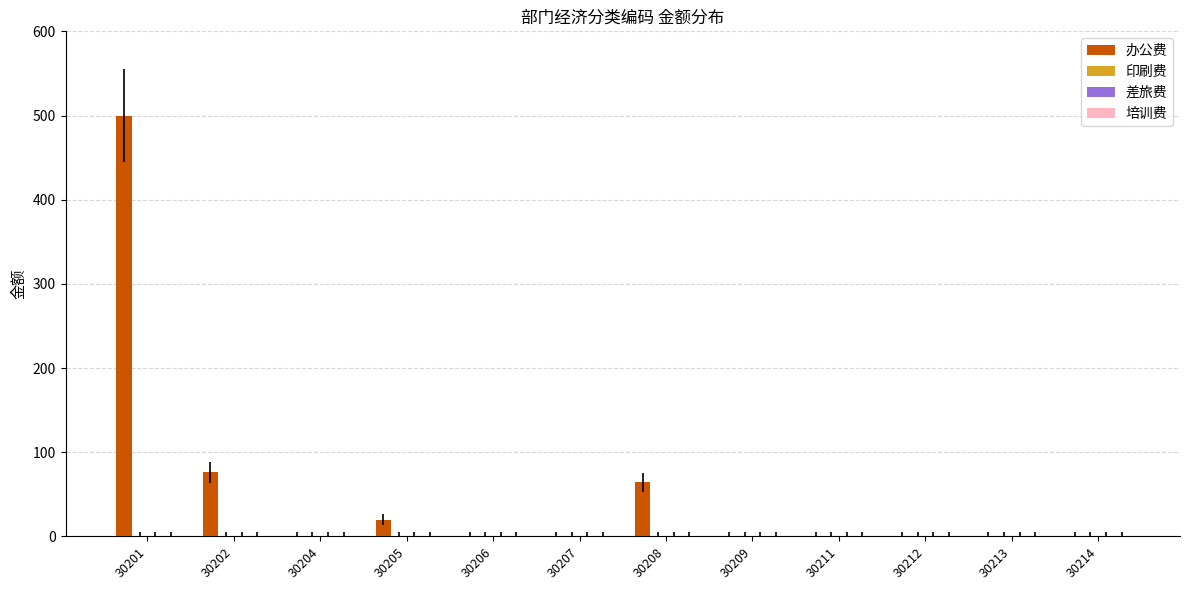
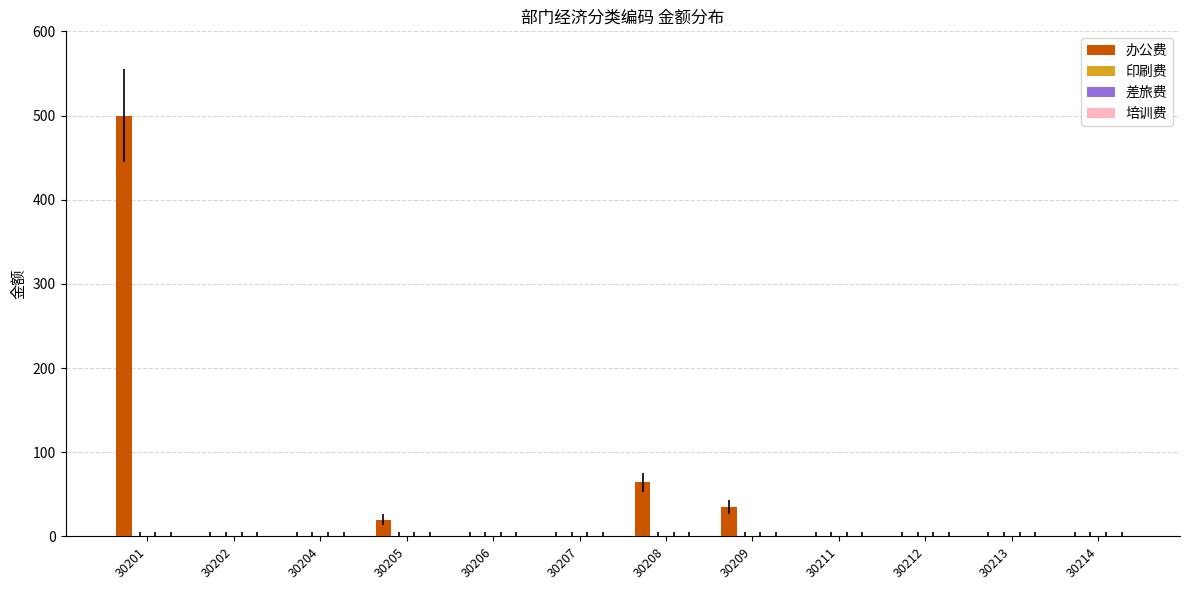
  {
    "办公费": {
      "30201": 500,
-     "30202": 80,
+     "30202": 0,
      "30204": 0,
      "30205": 20,
      "30206": 0,
      "30207": 0,
      "30208": 60,
-     "30209": 0,
+     "30209": 40,
      "30211": 0,
      "30212": 0,
      "30213": 0,
      "30214": 0
    },
    "印刷费": {
      "30201": 0,
      "30202": 0,
      "30204": 0,
      "30205": 0,
      "30206": 0,
      "30207": 0,
      "30208": 0,
      "30209": 0,
      "30211": 0,
      "30212": 0,
      "30213": 0,
      "30214": 0
    },
    "差旅费": {
      "30201": 0,
      "30202": 0,
      "30204": 0,
      "30205": 0,
      "30206": 0,
      "30207": 0,
      "30208": 0,
      "30209": 0,
      "30211": 0,
      "30212": 0,
      "30213": 0,
      "30214": 0
    },
    "培训费": {
      "30201": 0,
      "30202": 0,
      "30204": 0,
      "30205": 0,
      "30206": 0,
      "30207": 0,
      "30208": 0,
      "30209": 0,
      "30211": 0,
      "30212": 0,
      "30213": 0,
      "30214": 0
    }
  }
